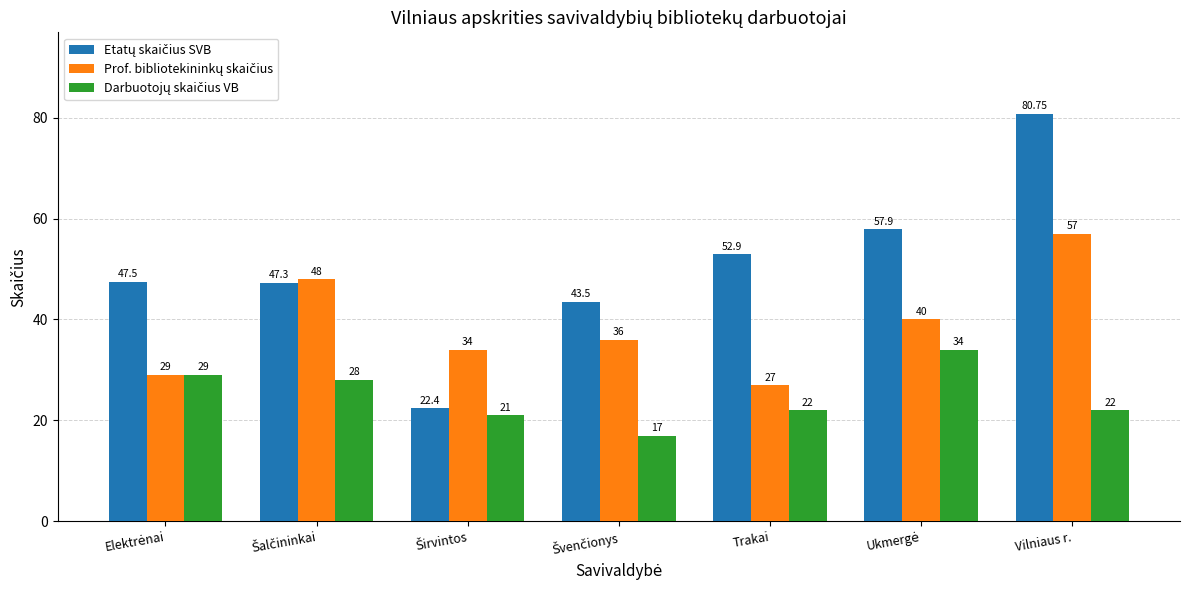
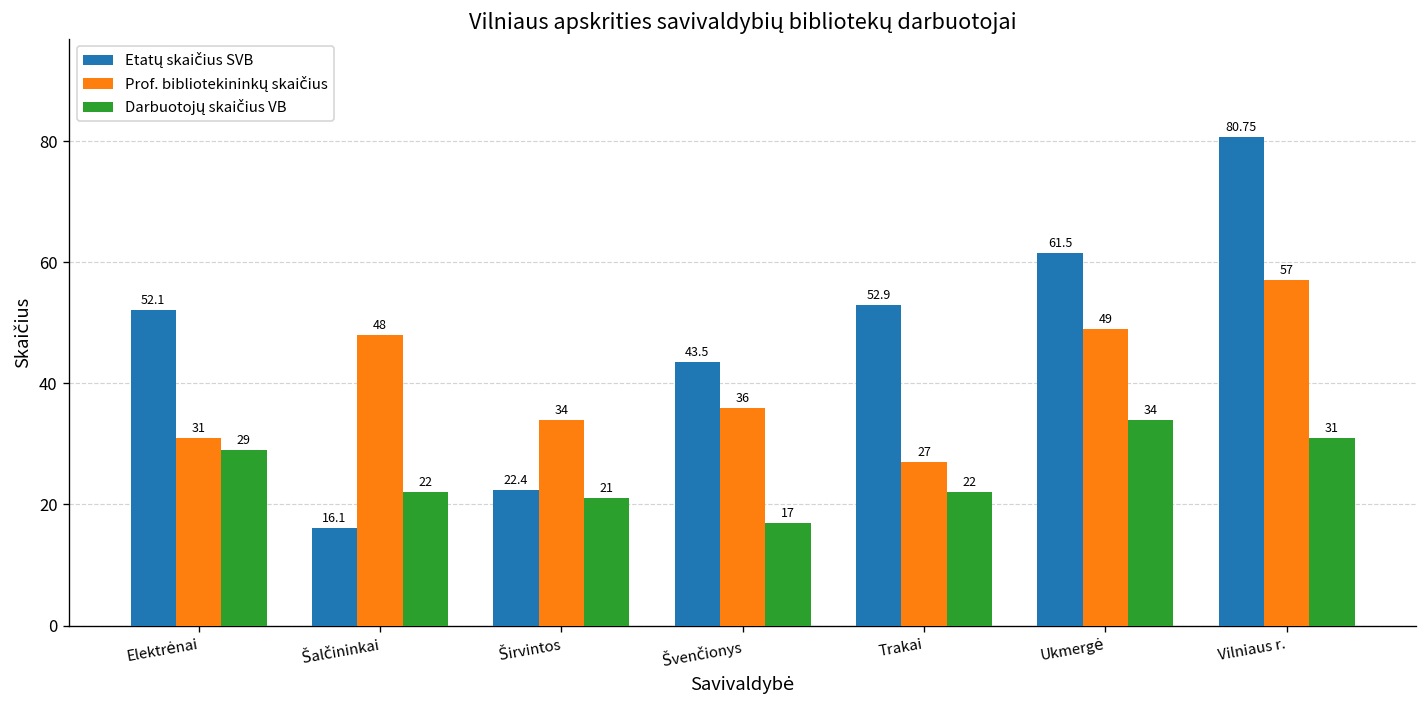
  {
    "Etatų skaičius SVB": {
-     "Elektrėnai": 47.5,
-     "Šalčininkai": 47.3,
+     "Elektrėnai": 52.1,
+     "Šalčininkai": 16.1,
      "Širvintos": 22.4,
      "Švenčionys": 43.5,
      "Trakai": 52.9,
-     "Ukmergė": 57.9,
+     "Ukmergė": 61.5,
      "Vilniaus r.": 80.75
    },
    "Prof. bibliotekininkų skaičius": {
-     "Elektrėnai": 29,
+     "Elektrėnai": 31,
      "Šalčininkai": 48,
      "Širvintos": 34,
      "Švenčionys": 36,
      "Trakai": 27,
-     "Ukmergė": 40,
+     "Ukmergė": 49,
      "Vilniaus r.": 57
    },
    "Darbuotojų skaičius VB": {
      "Elektrėnai": 29,
-     "Šalčininkai": 28,
+     "Šalčininkai": 22,
      "Širvintos": 21,
      "Švenčionys": 17,
      "Trakai": 22,
      "Ukmergė": 34,
-     "Vilniaus r.": 22
+     "Vilniaus r.": 31
    }
  }
